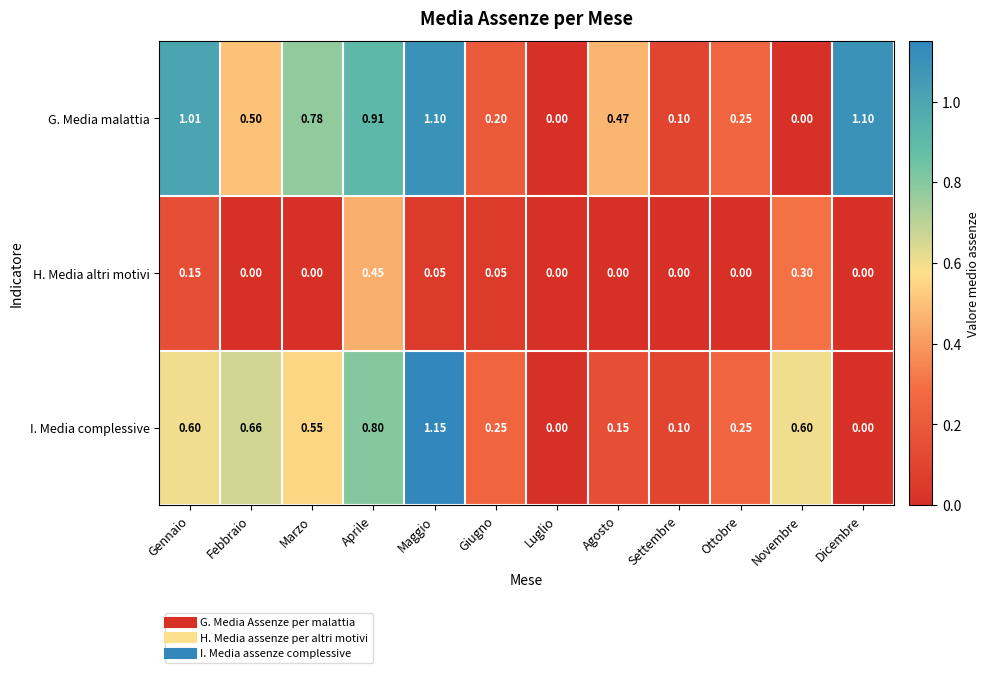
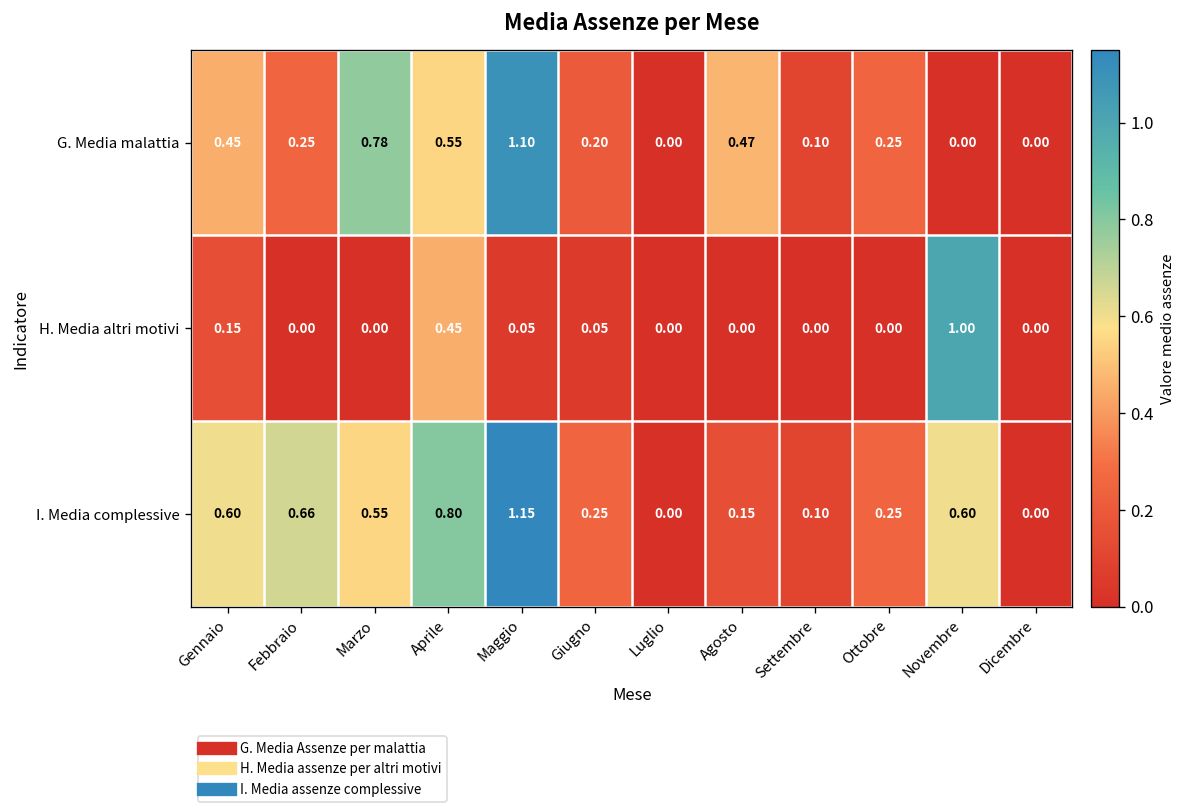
  {
    "G. Media malattia": {
-     "Gennaio": 1.01,
-     "Febbraio": 0.50,
+     "Gennaio": 0.45,
+     "Febbraio": 0.25,
      "Marzo": 0.78,
-     "Aprile": 0.91,
+     "Aprile": 0.55,
      "Maggio": 1.10,
      "Giugno": 0.20,
      "Luglio": 0.00,
      "Agosto": 0.47,
      "Settembre": 0.10,
      "Ottobre": 0.25,
      "Novembre": 0.00,
-     "Dicembre": 1.10
+     "Dicembre": 0.00
    },
    "H. Media altri motivi": {
      "Gennaio": 0.15,
      "Febbraio": 0.00,
      "Marzo": 0.00,
      "Aprile": 0.45,
      "Maggio": 0.05,
      "Giugno": 0.05,
      "Luglio": 0.00,
      "Agosto": 0.00,
      "Settembre": 0.00,
      "Ottobre": 0.00,
-     "Novembre": 0.30,
+     "Novembre": 1.00,
      "Dicembre": 0.00
    },
    "I. Media complessive": {
      "Gennaio": 0.60,
      "Febbraio": 0.66,
      "Marzo": 0.55,
      "Aprile": 0.80,
      "Maggio": 1.15,
      "Giugno": 0.25,
      "Luglio": 0.00,
      "Agosto": 0.15,
      "Settembre": 0.10,
      "Ottobre": 0.25,
      "Novembre": 0.60,
      "Dicembre": 0.00
    }
  }
